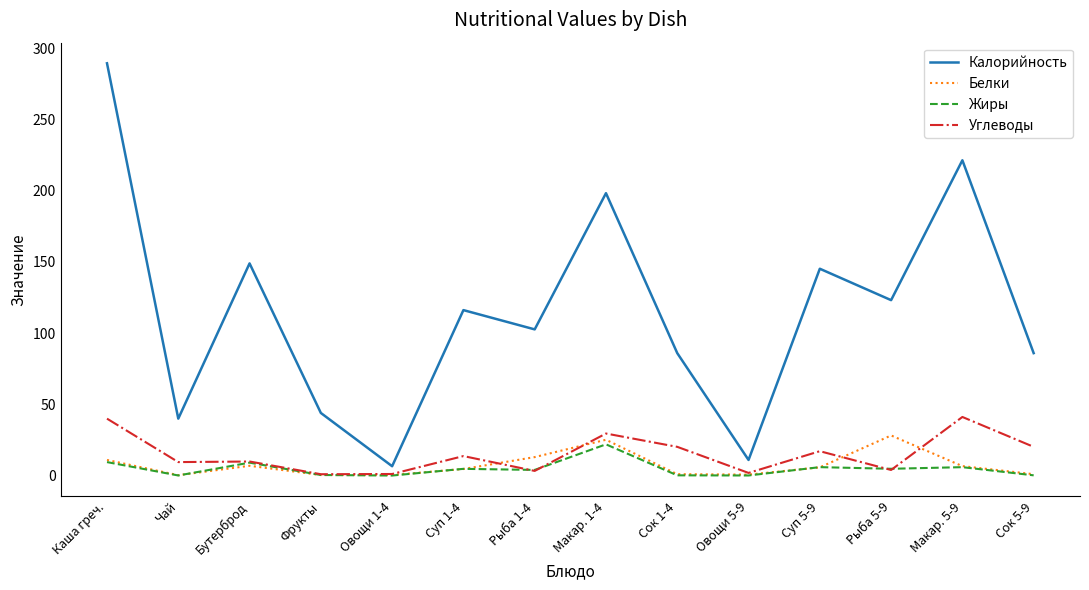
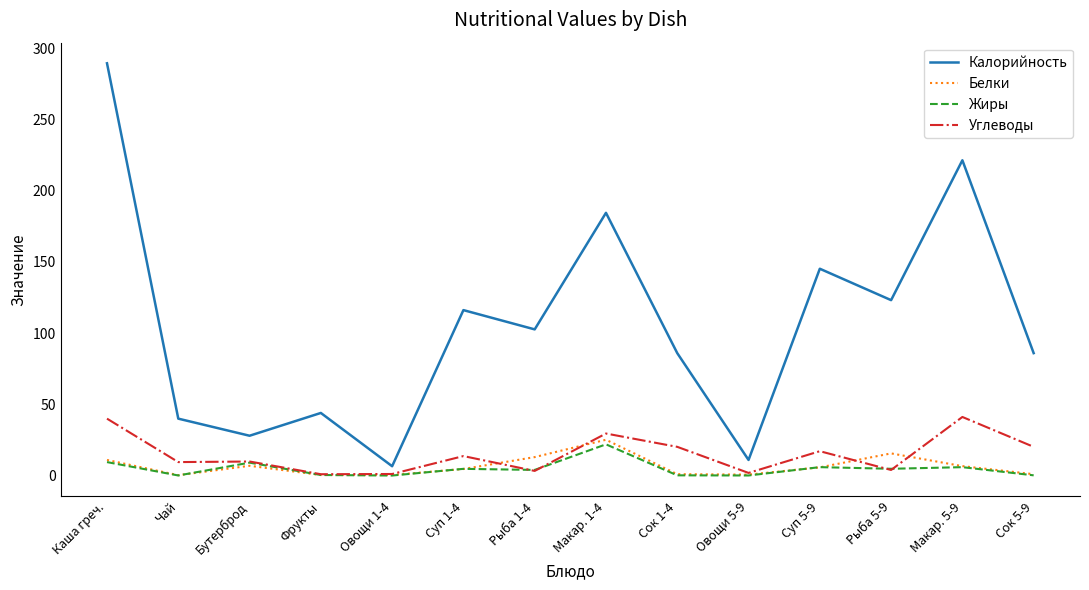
  {
    "Калорийность": {
      "Каша греч.": 290,
      "Чай": 40,
-     "Бутерброд": 149,
+     "Бутерброд": 28,
      "Фрукты": 44,
      "Овощи 1-4": 7,
      "Суп 1-4": 116,
      "Рыба 1-4": 103,
-     "Макар. 1-4": 198,
+     "Макар. 1-4": 185,
      "Сок 1-4": 86,
      "Овощи 5-9": 11,
      "Суп 5-9": 145,
      "Рыба 5-9": 123,
      "Макар. 5-9": 221,
      "Сок 5-9": 86
    },
    "Белки": {
      "Бутерброд": 7,
      "Рыба 1-4": 13,
      "Макар. 1-4": 25,
-     "Рыба 5-9": 28
+     "Рыба 5-9": 16
    },
    "Жиры": {
      "Макар. 1-4": 22
    },
    "Углеводы": {
      "Каша греч.": 40,
      "Чай": 10,
      "Суп 1-4": 14,
      "Макар. 1-4": 30,
      "Сок 1-4": 20,
      "Суп 5-9": 17,
      "Макар. 5-9": 41,
      "Сок 5-9": 20
    }
  }
